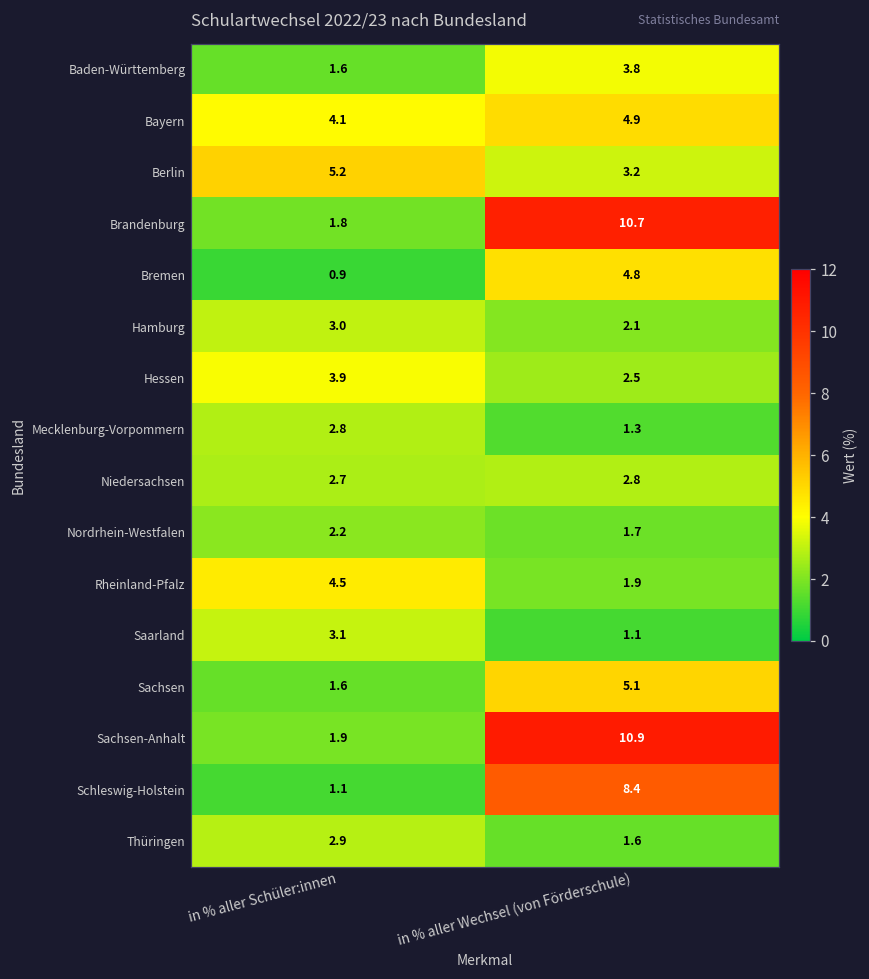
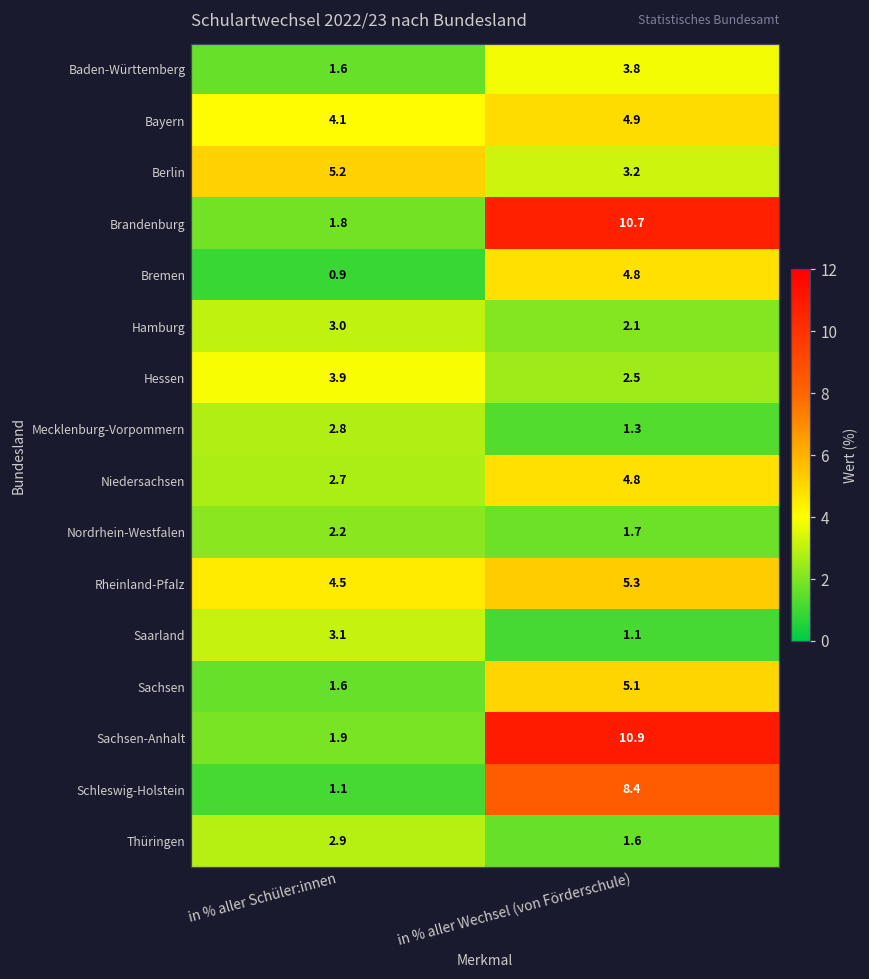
  {
    "Baden-Württemberg": {
      "in % aller Schüler:innen": 1.6,
      "in % aller Wechsel (von Förderschule)": 3.8
    },
    "Bayern": {
      "in % aller Schüler:innen": 4.1,
      "in % aller Wechsel (von Förderschule)": 4.9
    },
    "Berlin": {
      "in % aller Schüler:innen": 5.2,
      "in % aller Wechsel (von Förderschule)": 3.2
    },
    "Brandenburg": {
      "in % aller Schüler:innen": 1.8,
      "in % aller Wechsel (von Förderschule)": 10.7
    },
    "Bremen": {
      "in % aller Schüler:innen": 0.9,
      "in % aller Wechsel (von Förderschule)": 4.8
    },
    "Hamburg": {
      "in % aller Schüler:innen": 3.0,
      "in % aller Wechsel (von Förderschule)": 2.1
    },
    "Hessen": {
      "in % aller Schüler:innen": 3.9,
      "in % aller Wechsel (von Förderschule)": 2.5
    },
    "Mecklenburg-Vorpommern": {
      "in % aller Schüler:innen": 2.8,
      "in % aller Wechsel (von Förderschule)": 1.3
    },
    "Niedersachsen": {
      "in % aller Schüler:innen": 2.7,
-     "in % aller Wechsel (von Förderschule)": 2.8
+     "in % aller Wechsel (von Förderschule)": 4.8
    },
    "Nordrhein-Westfalen": {
      "in % aller Schüler:innen": 2.2,
      "in % aller Wechsel (von Förderschule)": 1.7
    },
    "Rheinland-Pfalz": {
      "in % aller Schüler:innen": 4.5,
-     "in % aller Wechsel (von Förderschule)": 1.9
+     "in % aller Wechsel (von Förderschule)": 5.3
    },
    "Saarland": {
      "in % aller Schüler:innen": 3.1,
      "in % aller Wechsel (von Förderschule)": 1.1
    },
    "Sachsen": {
      "in % aller Schüler:innen": 1.6,
      "in % aller Wechsel (von Förderschule)": 5.1
    },
    "Sachsen-Anhalt": {
      "in % aller Schüler:innen": 1.9,
      "in % aller Wechsel (von Förderschule)": 10.9
    },
    "Schleswig-Holstein": {
      "in % aller Schüler:innen": 1.1,
      "in % aller Wechsel (von Förderschule)": 8.4
    },
    "Thüringen": {
      "in % aller Schüler:innen": 2.9,
      "in % aller Wechsel (von Förderschule)": 1.6
    }
  }
